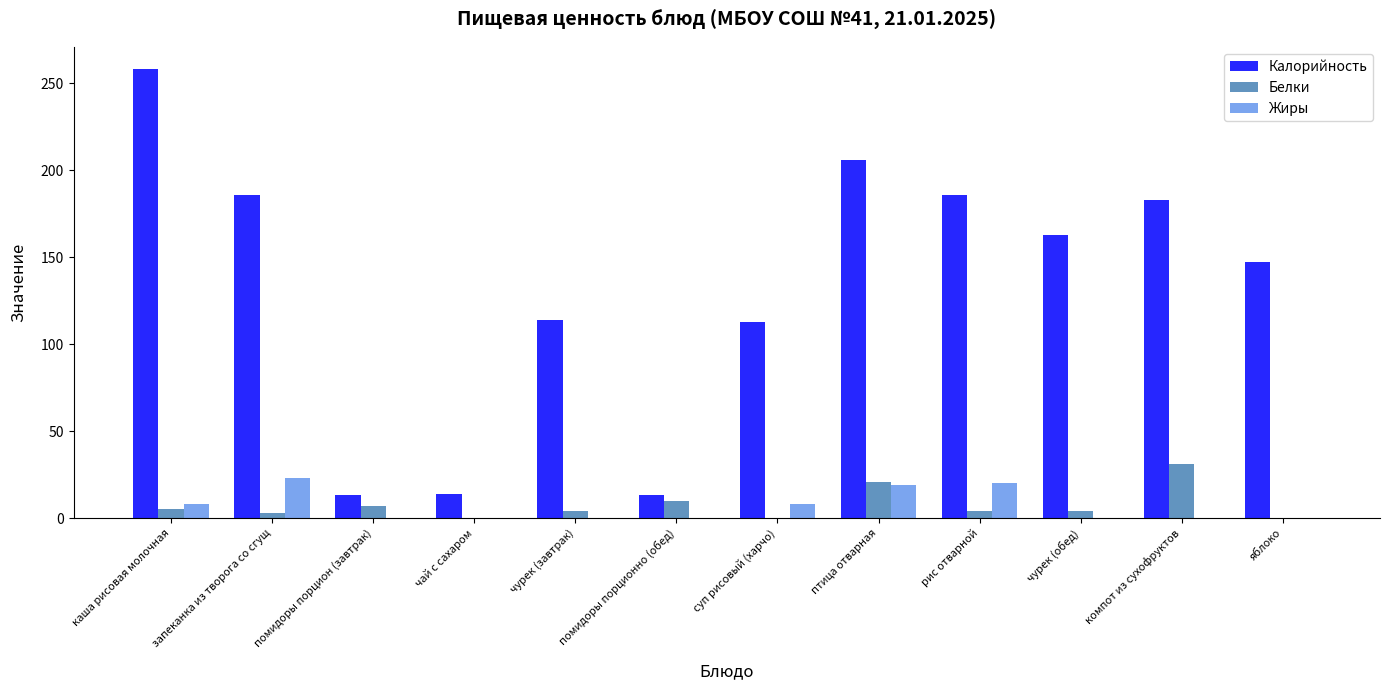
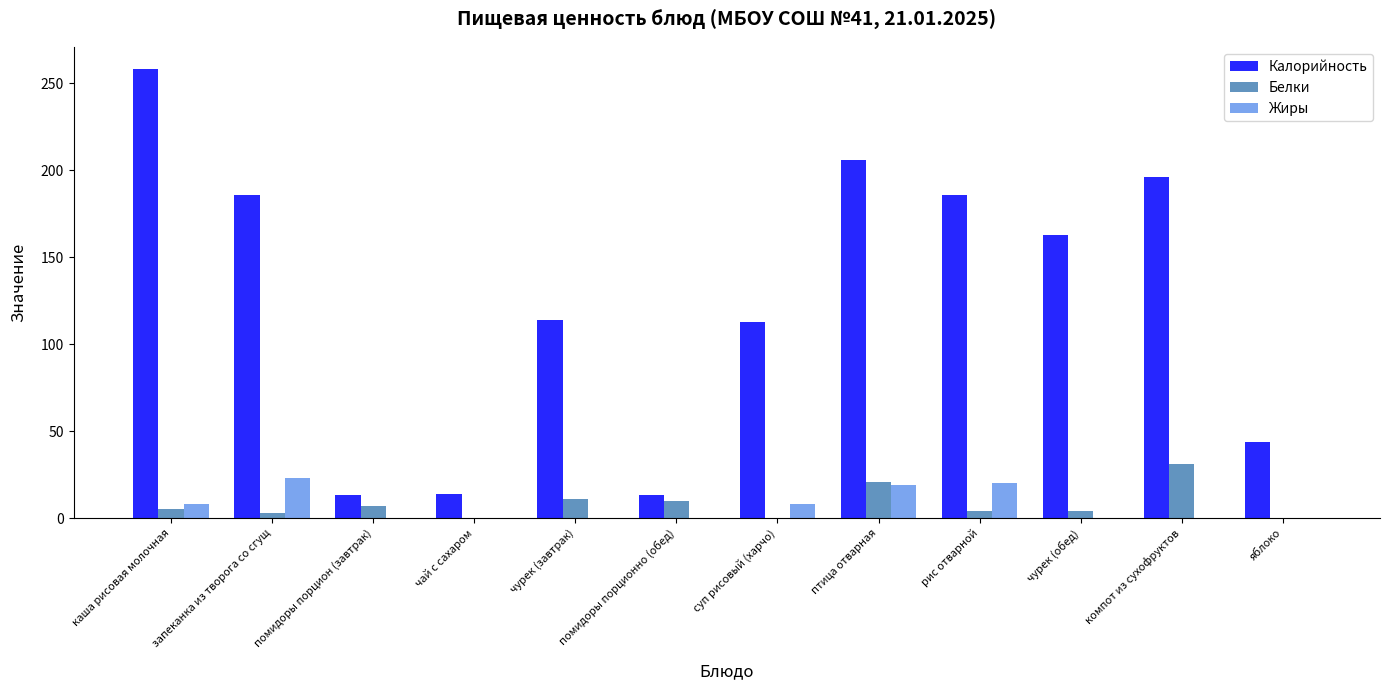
  {
    "Калорийность": {
      "каша рисовая молочная": 258,
      "запеканка из творога со сгущ": 186,
      "помидоры порцион (завтрак)": 13,
      "чай с сахаром": 14,
      "чурек (завтрак)": 114,
      "помидоры порционно (обед)": 13,
      "суп рисовый (харчо)": 113,
      "птица отварная": 206,
      "рис отварной": 186,
      "чурек (обед)": 163,
-     "компот из сухофруктов": 183,
-     "яблоко": 147
+     "компот из сухофруктов": 196,
+     "яблоко": 44
    },
    "Белки": {
      "каша рисовая молочная": 5,
      "запеканка из творога со сгущ": 3,
      "помидоры порцион (завтрак)": 7,
      "чай с сахаром": 0,
-     "чурек (завтрак)": 4,
+     "чурек (завтрак)": 11,
      "помидоры порционно (обед)": 10,
      "суп рисовый (харчо)": 0,
      "птица отварная": 21,
      "рис отварной": 4,
      "чурек (обед)": 4,
      "компот из сухофруктов": 31,
      "яблоко": 0
    },
    "Жиры": {
      "каша рисовая молочная": 8,
      "запеканка из творога со сгущ": 23,
      "помидоры порцион (завтрак)": 0,
      "чай с сахаром": 0,
      "чурек (завтрак)": 0,
      "помидоры порционно (обед)": 0,
      "суп рисовый (харчо)": 8,
      "птица отварная": 19,
      "рис отварной": 20,
      "чурек (обед)": 0,
      "компот из сухофруктов": 0,
      "яблоко": 0
    }
  }
